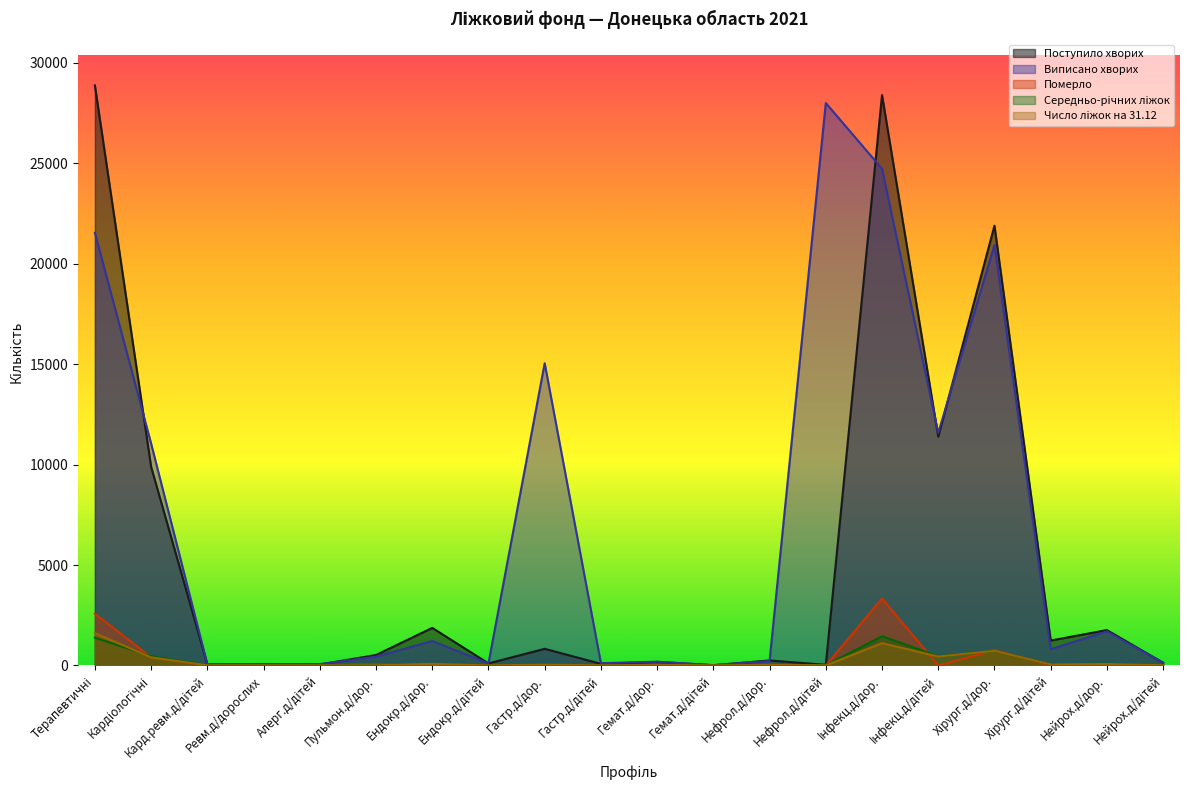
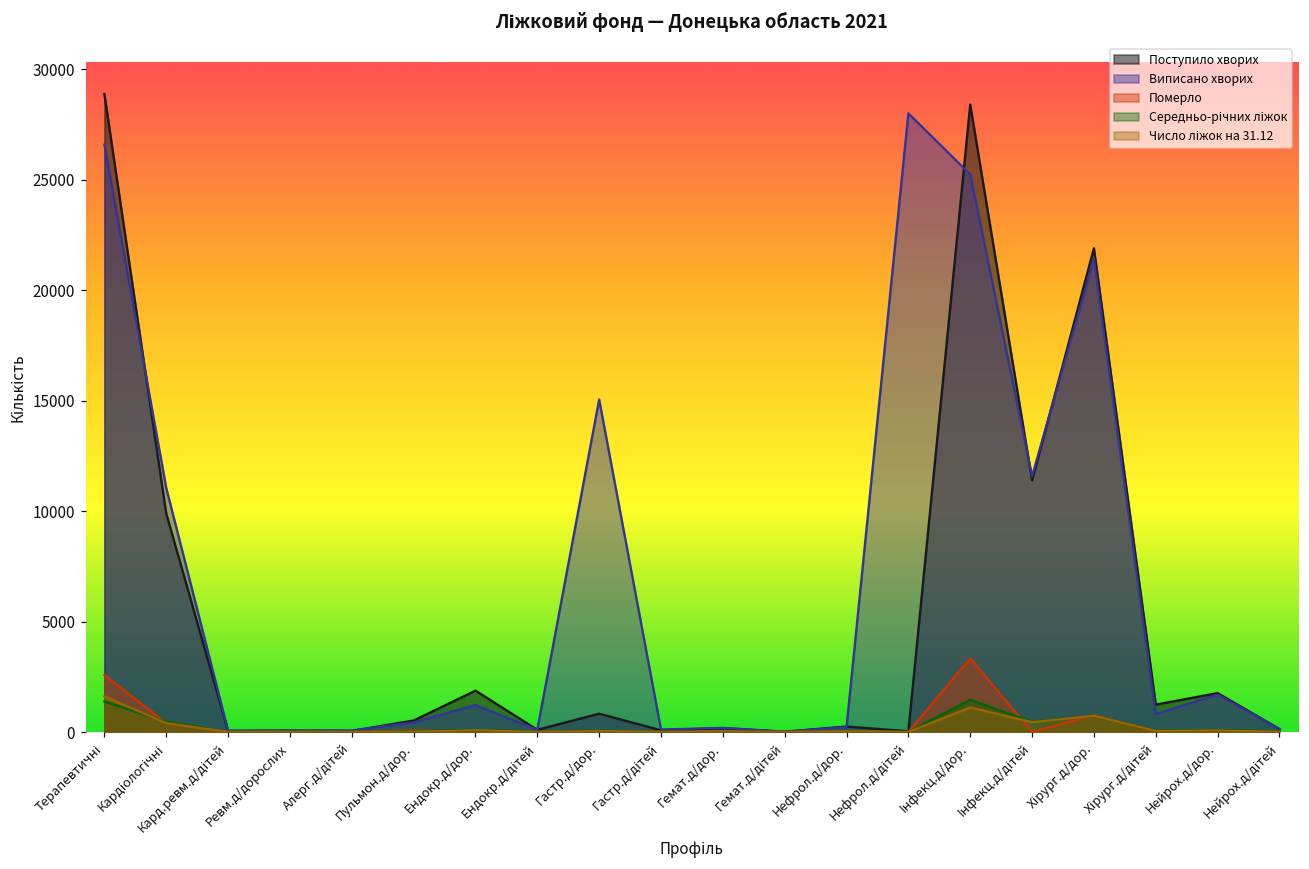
  {
    "Виписано хворих": {
-     "Терапевтичні": 21500,
+     "Терапевтичні": 26600,
      "Кардіологічні": 11000,
      "Ендокр.д/дор.": 1200,
      "Гастр.д/дор.": 15000,
      "Нефрол.д/дітей": 28000,
-     "Інфекц.д/дор.": 24700,
+     "Інфекц.д/дор.": 25200,
      "Інфекц.д/дітей": 11600,
-     "Хірург.д/дор.": 20900,
+     "Хірург.д/дор.": 21400,
      "Хірург.д/дітей": 800
    }
  }
